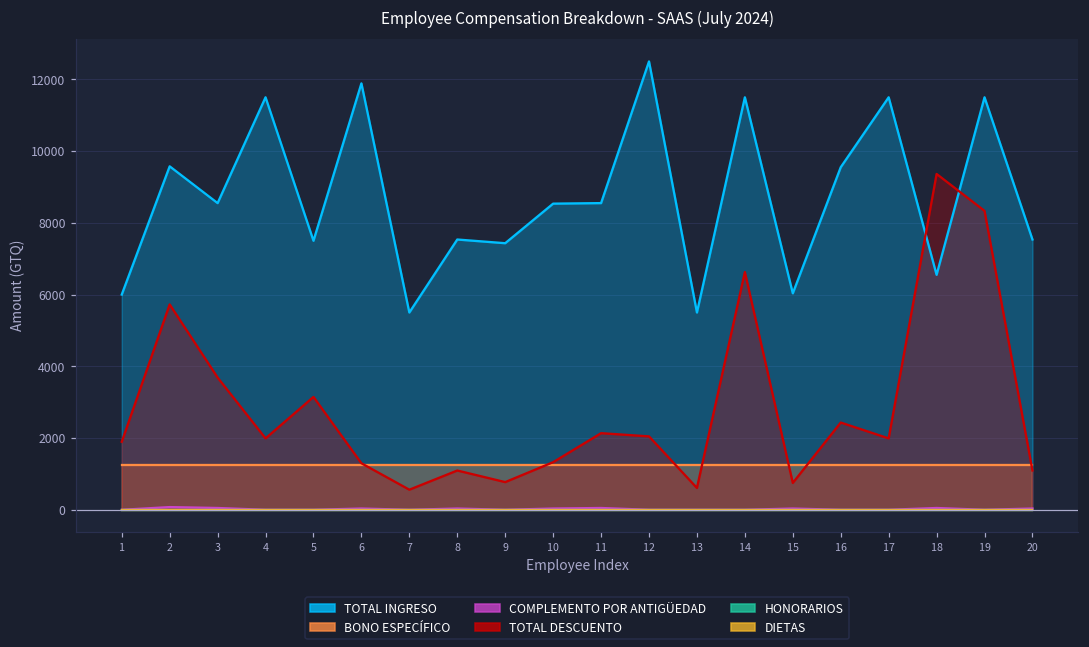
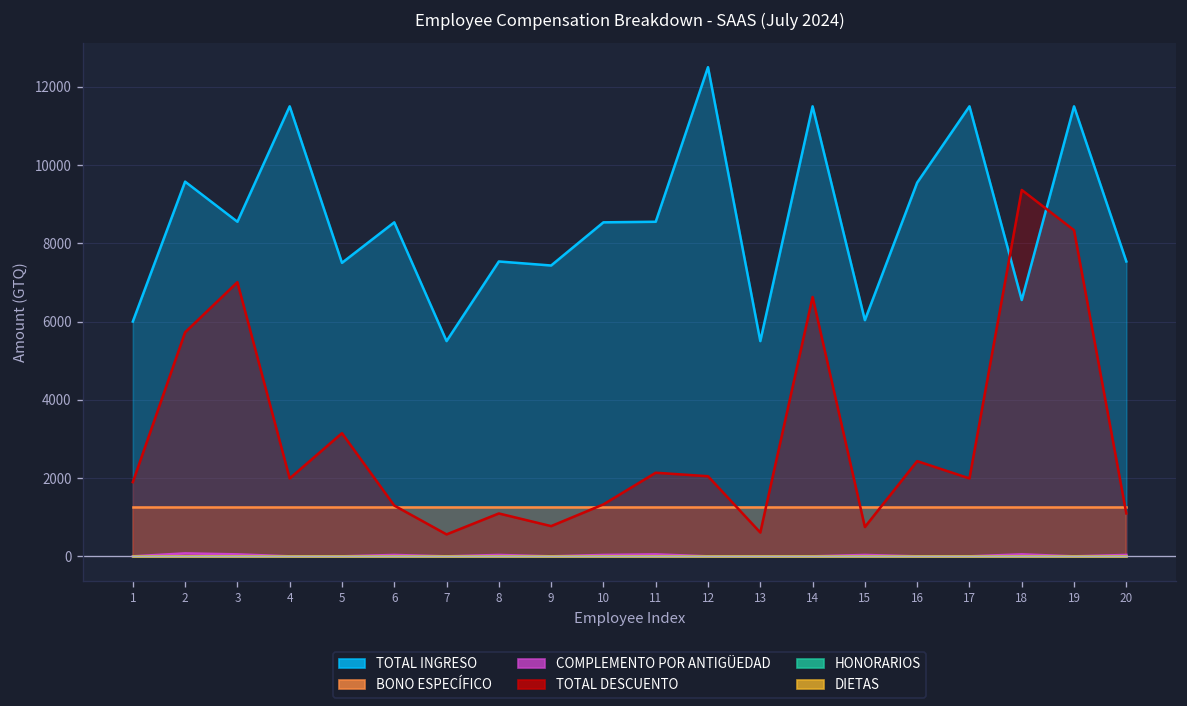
  {
    "TOTAL INGRESO": {
      "1": 6000,
      "2": 9600,
      "3": 8600,
      "4": 11500,
      "5": 7500,
-     "6": 11900,
+     "6": 8500,
      "7": 5500,
      "8": 7500,
      "9": 7400,
      "10": 8500,
      "11": 8600,
      "12": 12500,
      "13": 5500,
      "14": 11500,
      "15": 6000,
      "16": 9600,
      "17": 11500,
      "18": 6600,
      "19": 11500,
      "20": 7500
    },
    "TOTAL DESCUENTO": {
      "1": 1900,
      "2": 5700,
-     "3": 3700,
+     "3": 7000,
      "4": 2000,
      "5": 3100,
      "7": 600,
      "8": 1100,
      "9": 800,
      "11": 2100,
      "12": 2000,
      "13": 600,
      "14": 6600,
      "15": 700,
      "16": 2400,
      "17": 2000,
      "18": 9400,
      "19": 8300,
      "20": 1100
    }
  }
